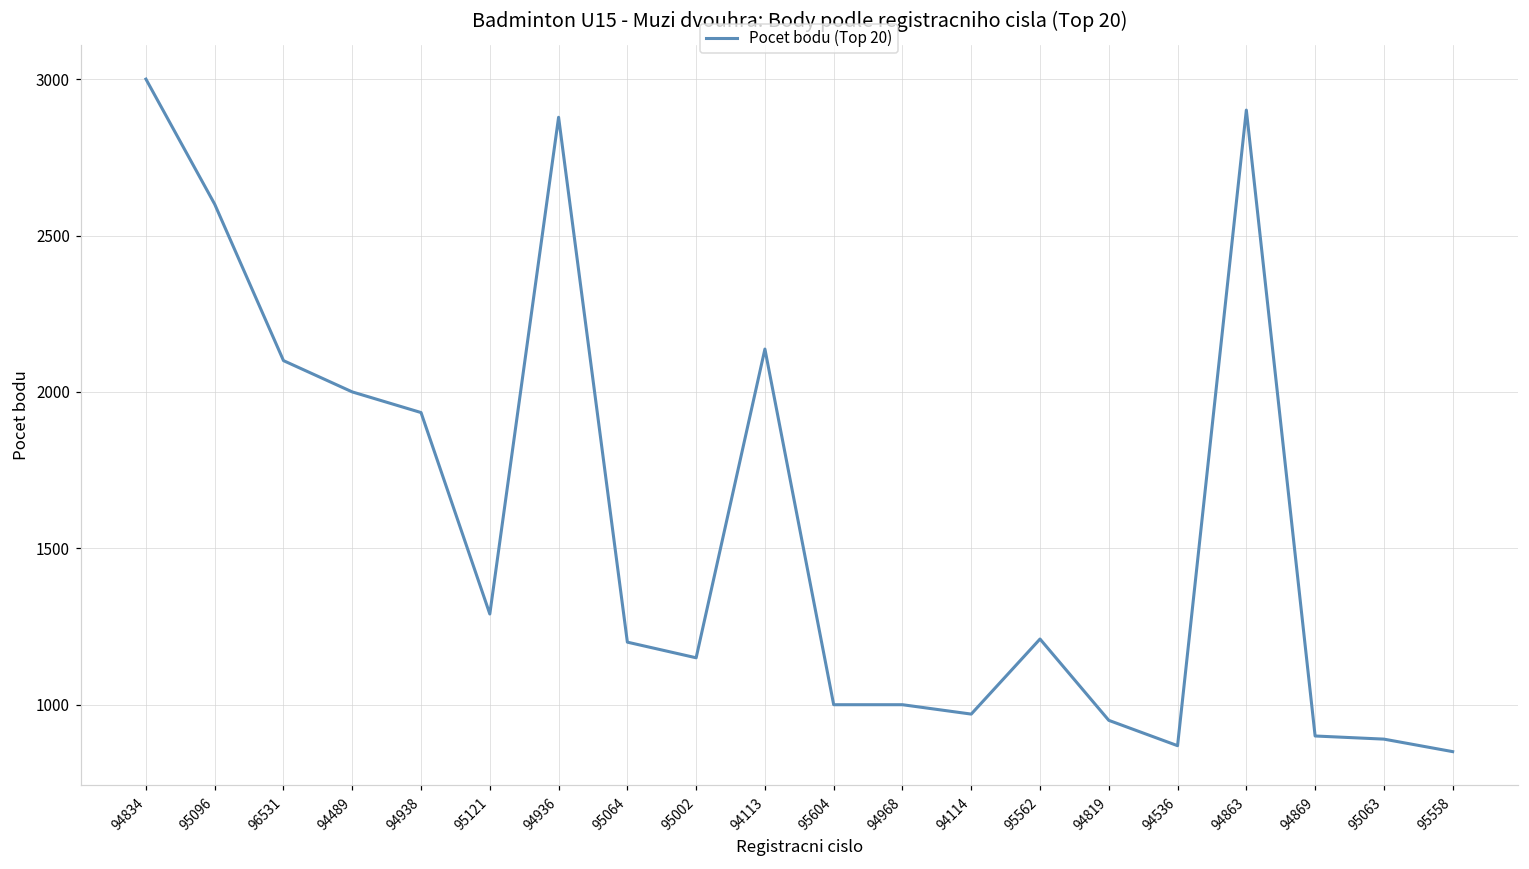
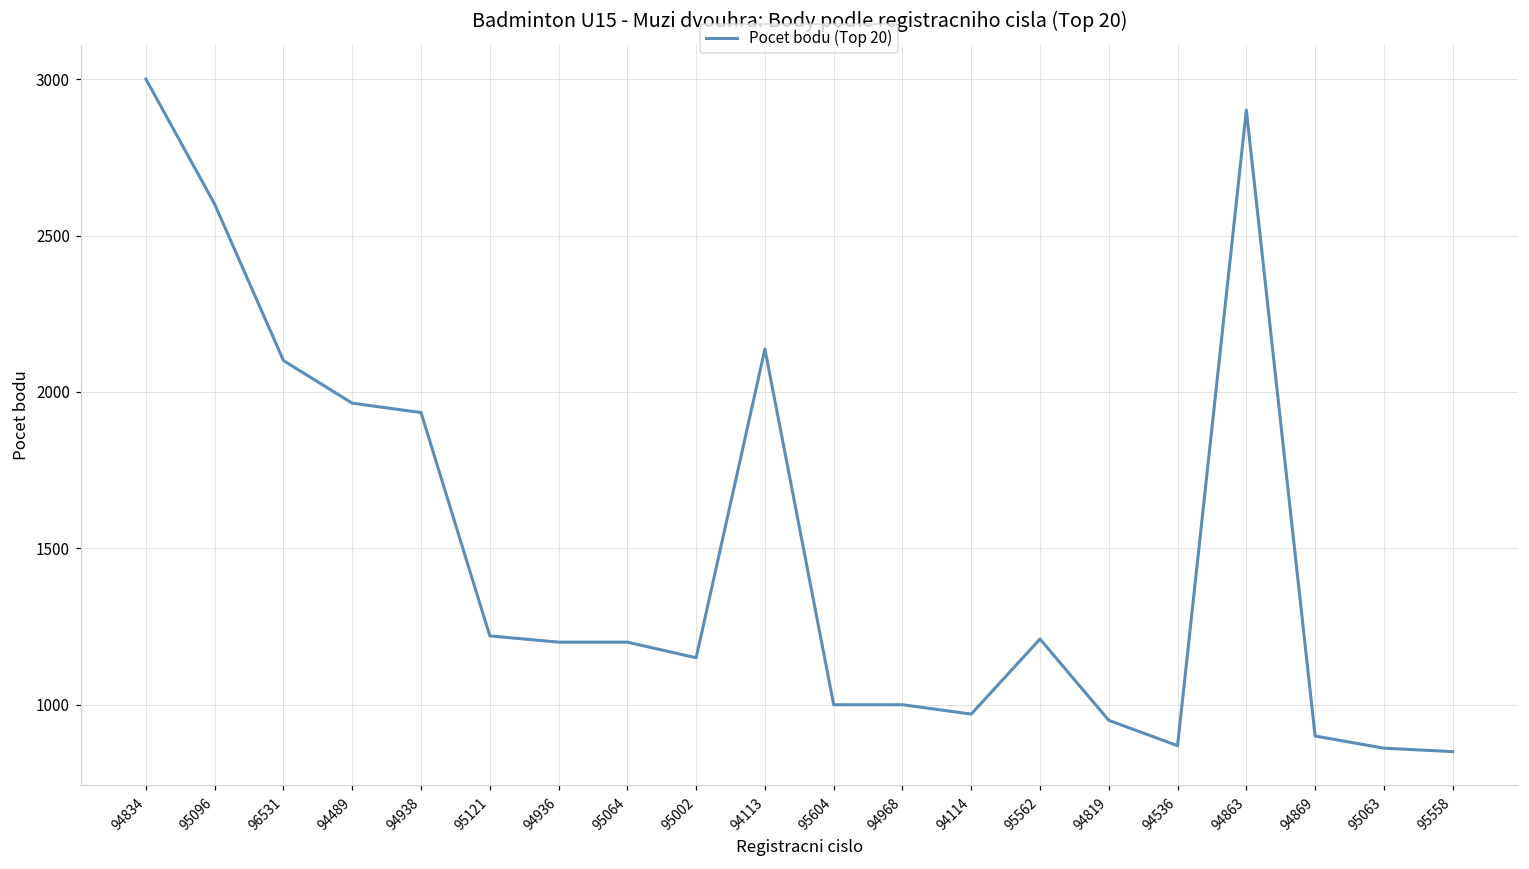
  {
    "94834": 3000,
    "95096": 2600,
    "96531": 2100,
-   "94489": 2000,
+   "94489": 1960,
    "94938": 1930,
-   "95121": 1290,
-   "94936": 2880,
+   "95121": 1220,
+   "94936": 1200,
    "95064": 1200,
    "95002": 1150,
    "94113": 2140,
    "95604": 1000,
    "94968": 1000,
    "94114": 970,
    "95562": 1210,
    "94819": 950,
    "94536": 870,
    "94863": 2900,
    "94869": 900,
-   "95063": 890,
+   "95063": 860,
    "95558": 850
  }
